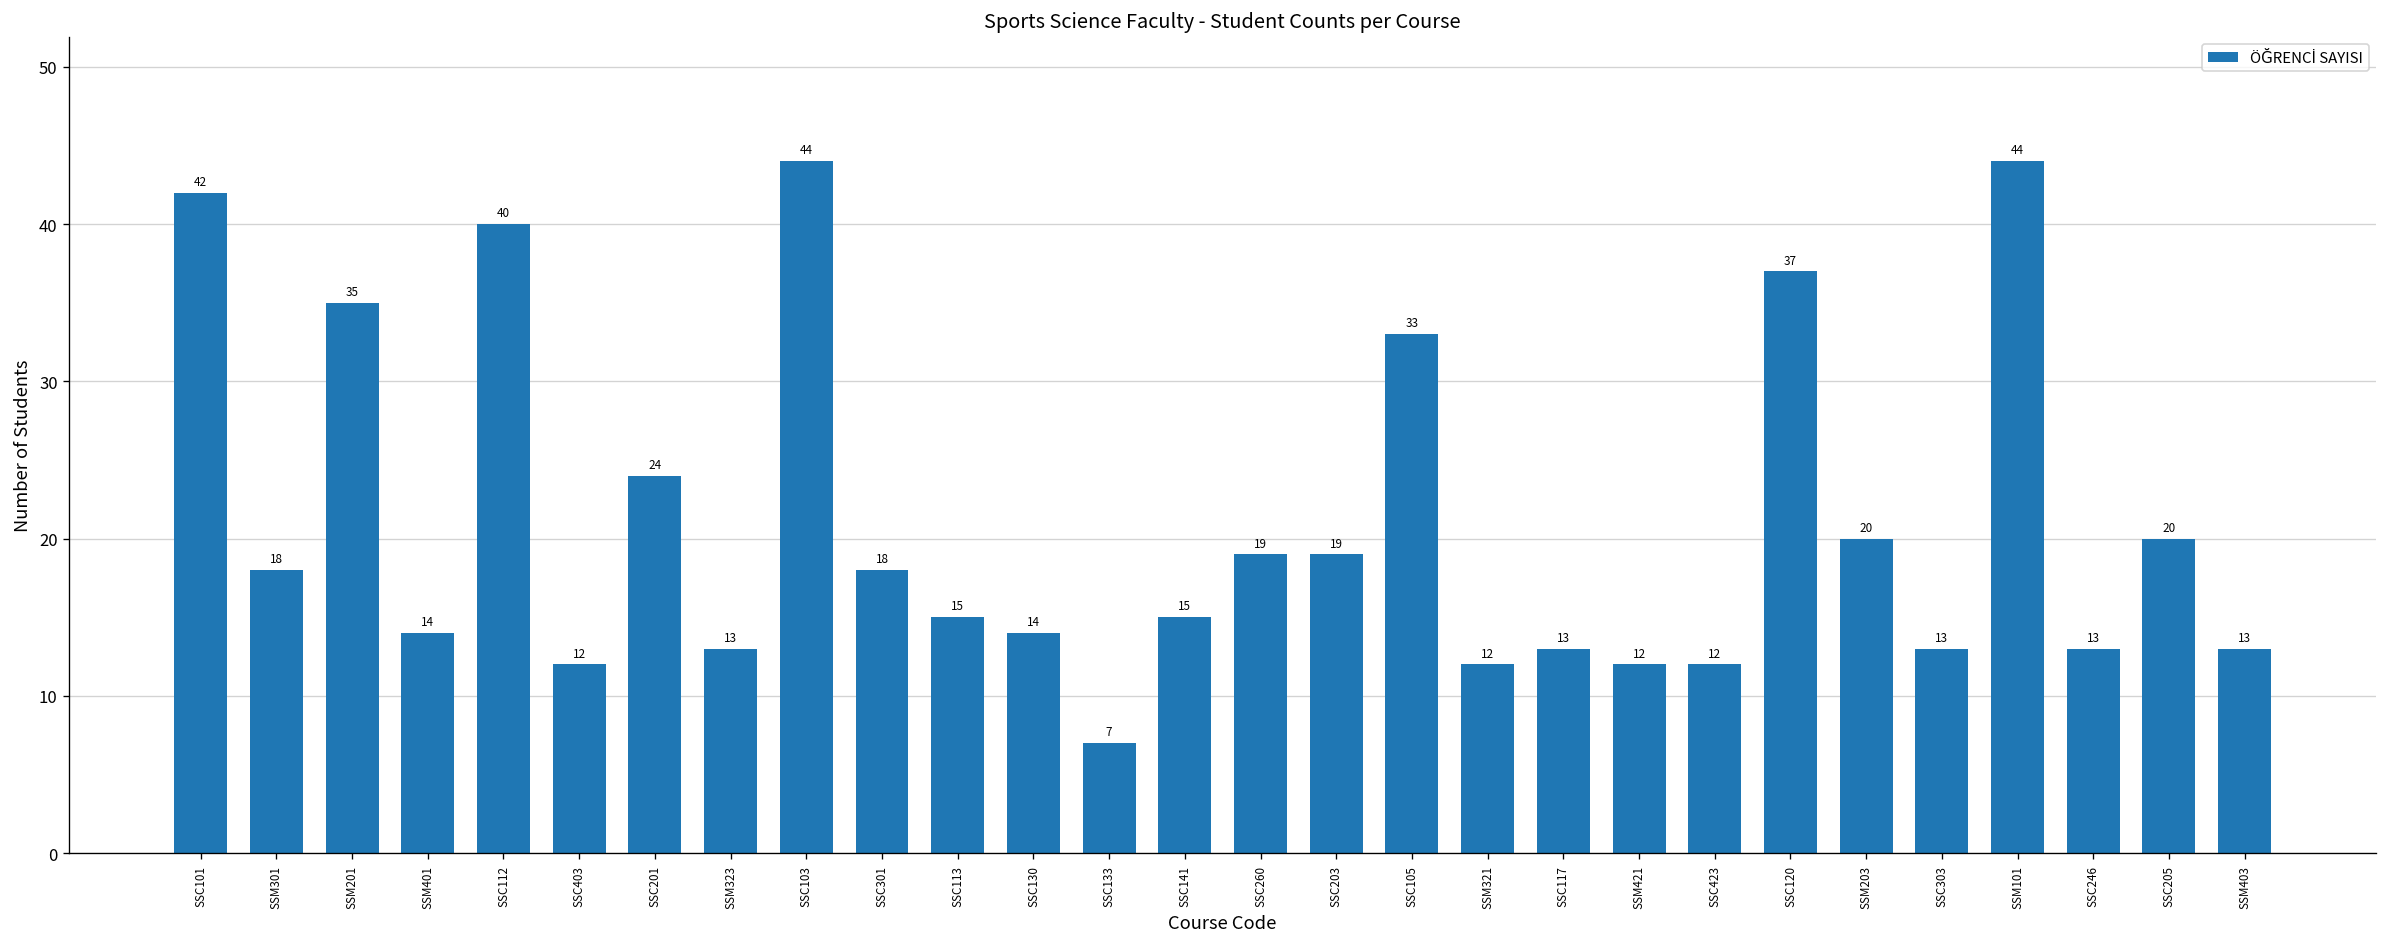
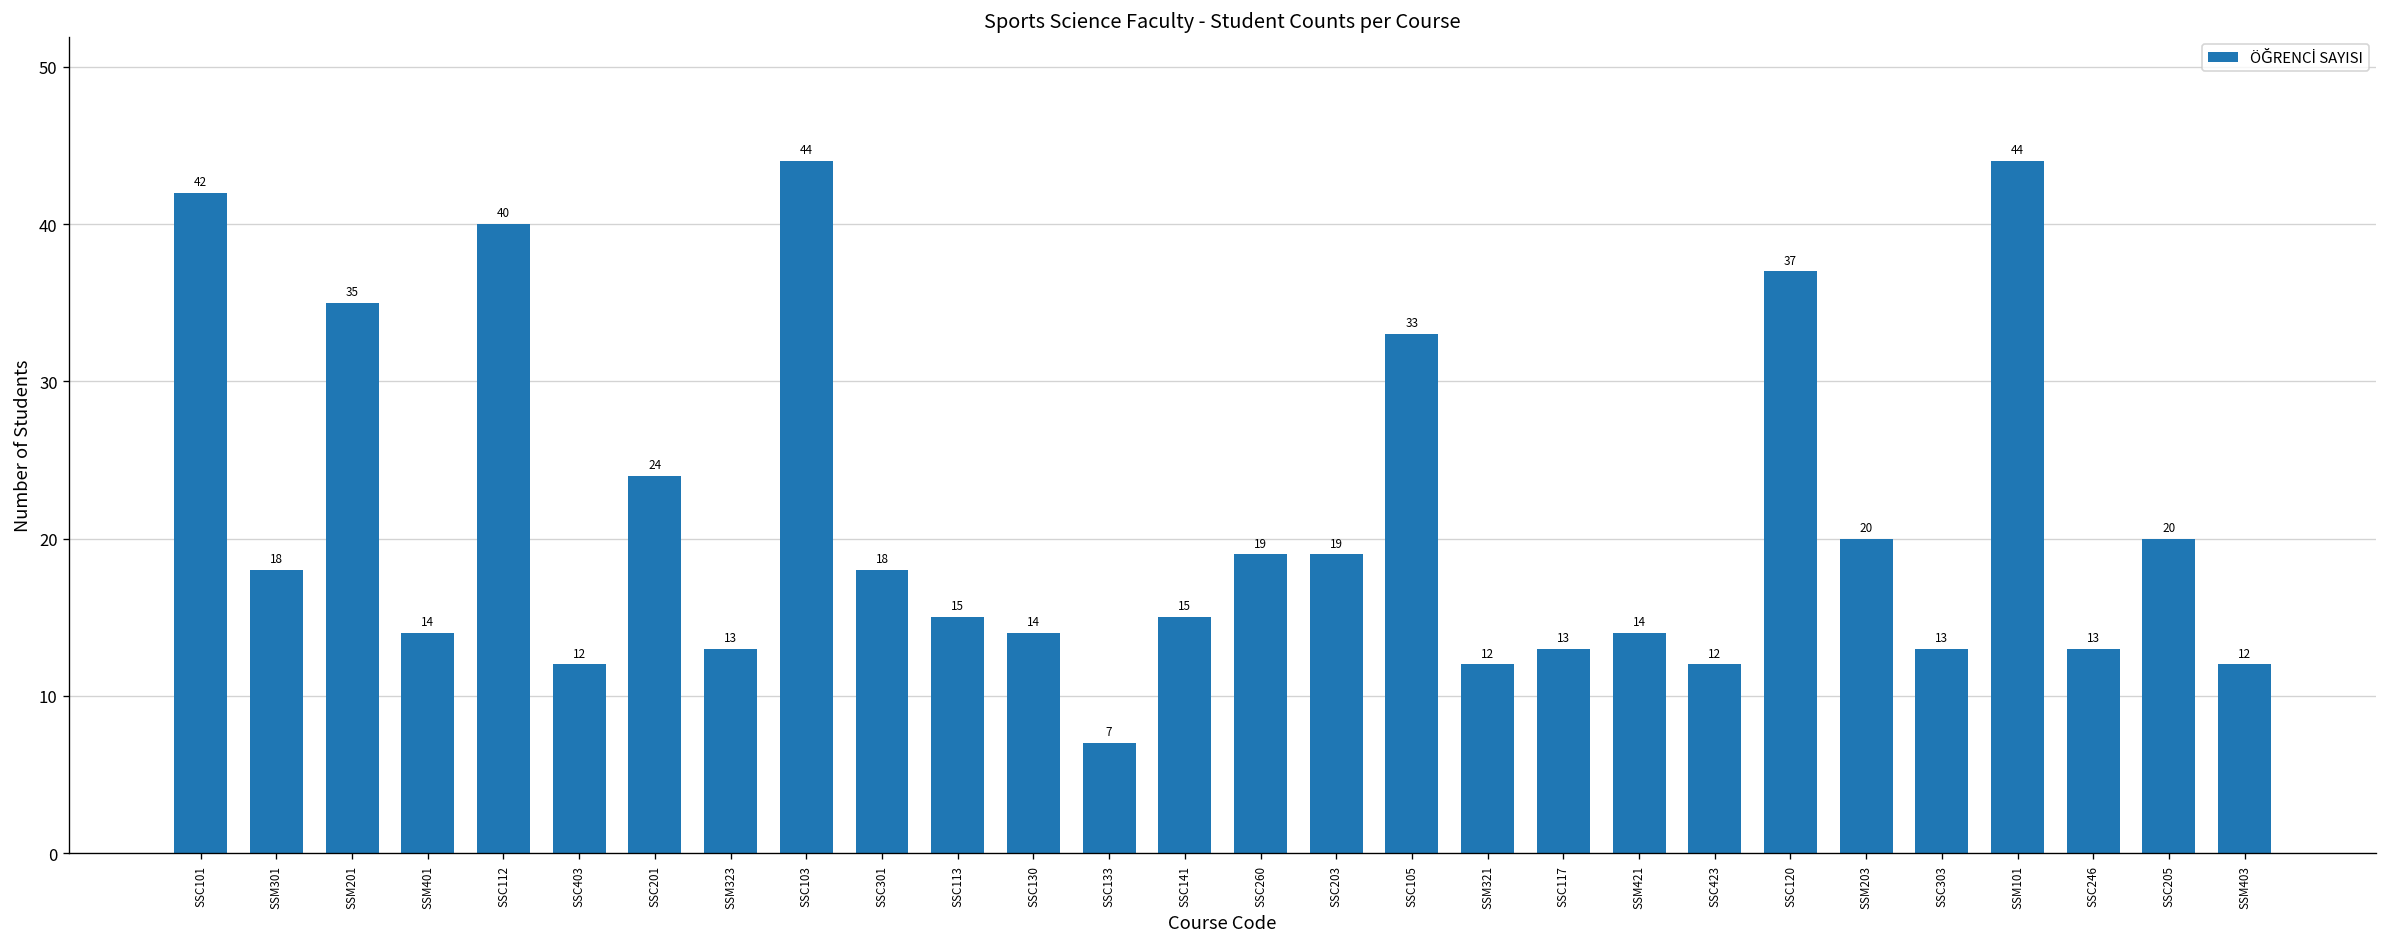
  {
    "SSC101": 42,
    "SSM301": 18,
    "SSM201": 35,
    "SSM401": 14,
    "SSC112": 40,
    "SSC403": 12,
    "SSC201": 24,
    "SSM323": 13,
    "SSC103": 44,
    "SSC301": 18,
    "SSC113": 15,
    "SSC130": 14,
    "SSC133": 7,
    "SSC141": 15,
    "SSC260": 19,
    "SSC203": 19,
    "SSC105": 33,
    "SSM321": 12,
    "SSC117": 13,
-   "SSM421": 12,
+   "SSM421": 14,
    "SSC423": 12,
    "SSC120": 37,
    "SSM203": 20,
    "SSC303": 13,
    "SSM101": 44,
    "SSC246": 13,
    "SSC205": 20,
-   "SSM403": 13
+   "SSM403": 12
  }
